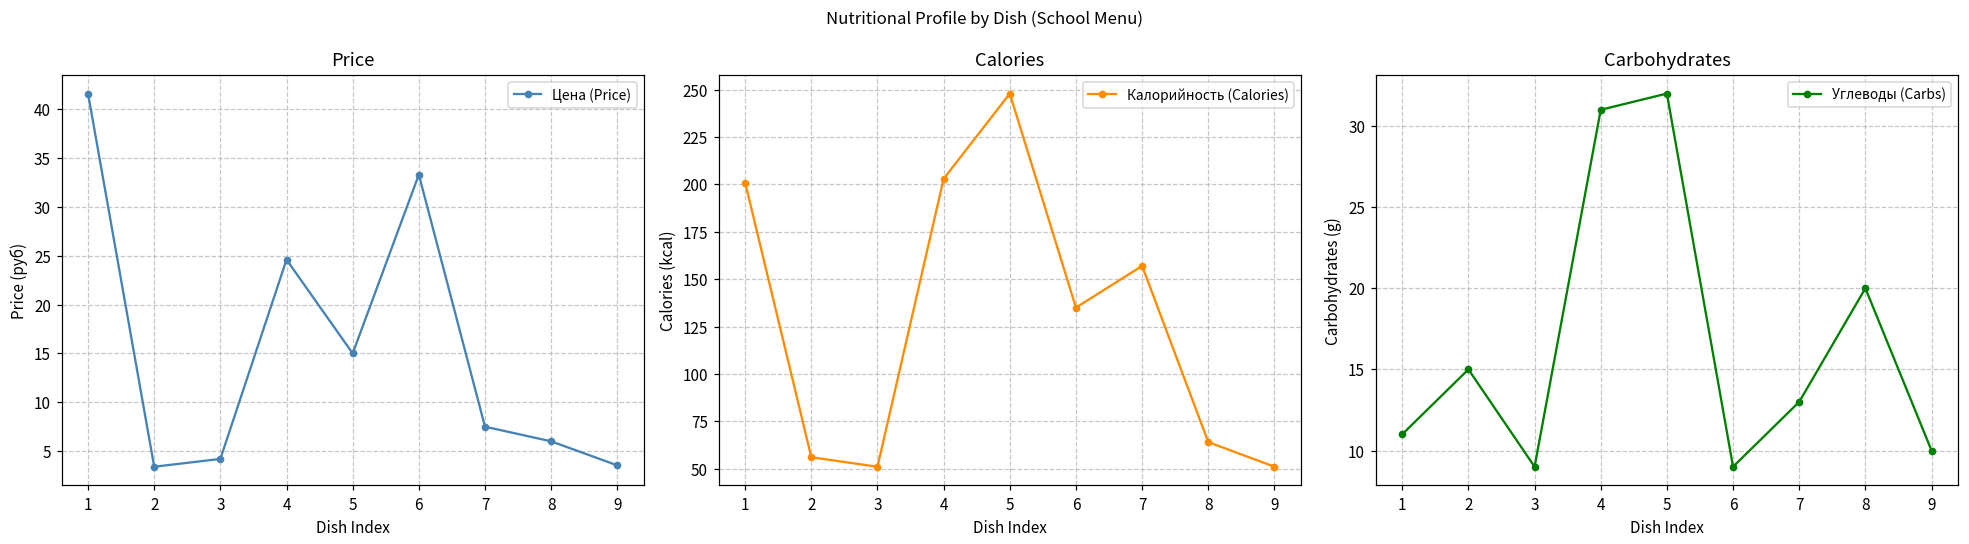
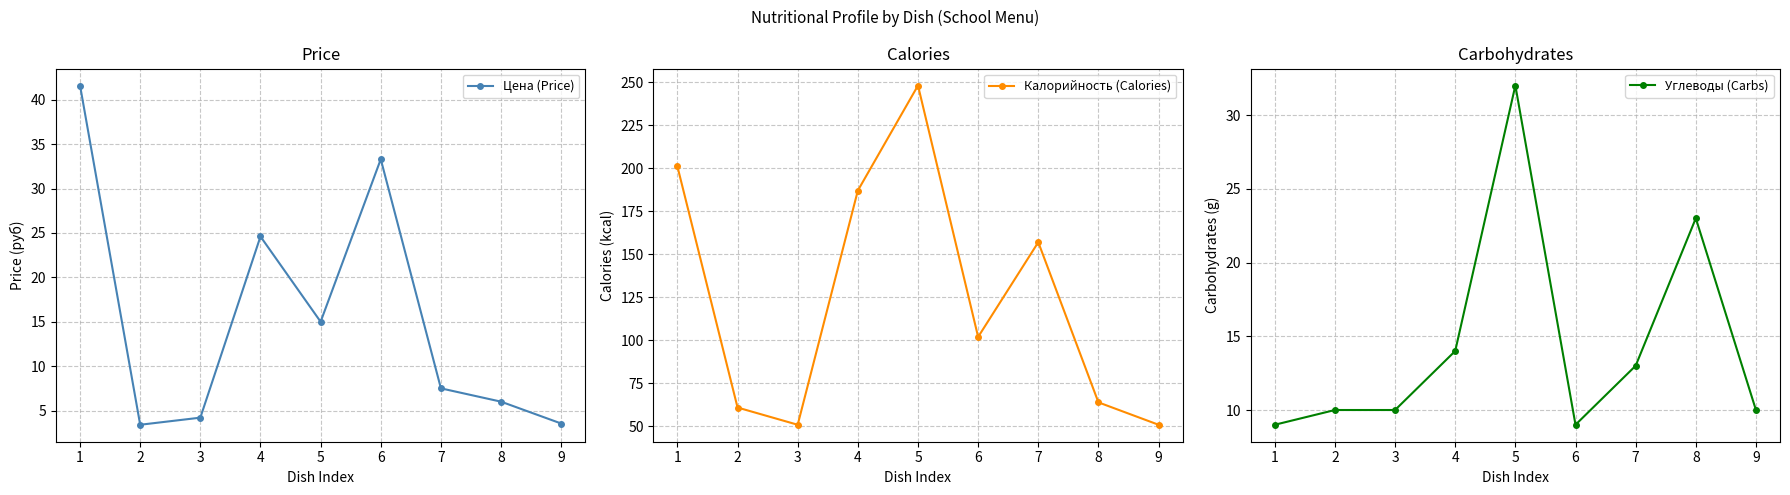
  {
    "Price": {
      "1": 42,
      "2": 3,
      "3": 4,
      "4": 25,
      "5": 15,
      "6": 33,
      "7": 8,
      "8": 6,
      "9": 4
    },
    "Calories": {
      "1": 201,
-     "2": 56,
+     "2": 61,
      "3": 51,
-     "4": 203,
+     "4": 187,
      "5": 248,
-     "6": 135,
+     "6": 102,
      "7": 157,
      "8": 64,
      "9": 51
    },
    "Carbohydrates": {
-     "1": 11,
-     "2": 15,
-     "3": 9,
-     "4": 31,
+     "1": 9,
+     "2": 10,
+     "3": 10,
+     "4": 14,
      "5": 32,
      "6": 9,
      "7": 13,
-     "8": 20,
+     "8": 23,
      "9": 10
    }
  }
